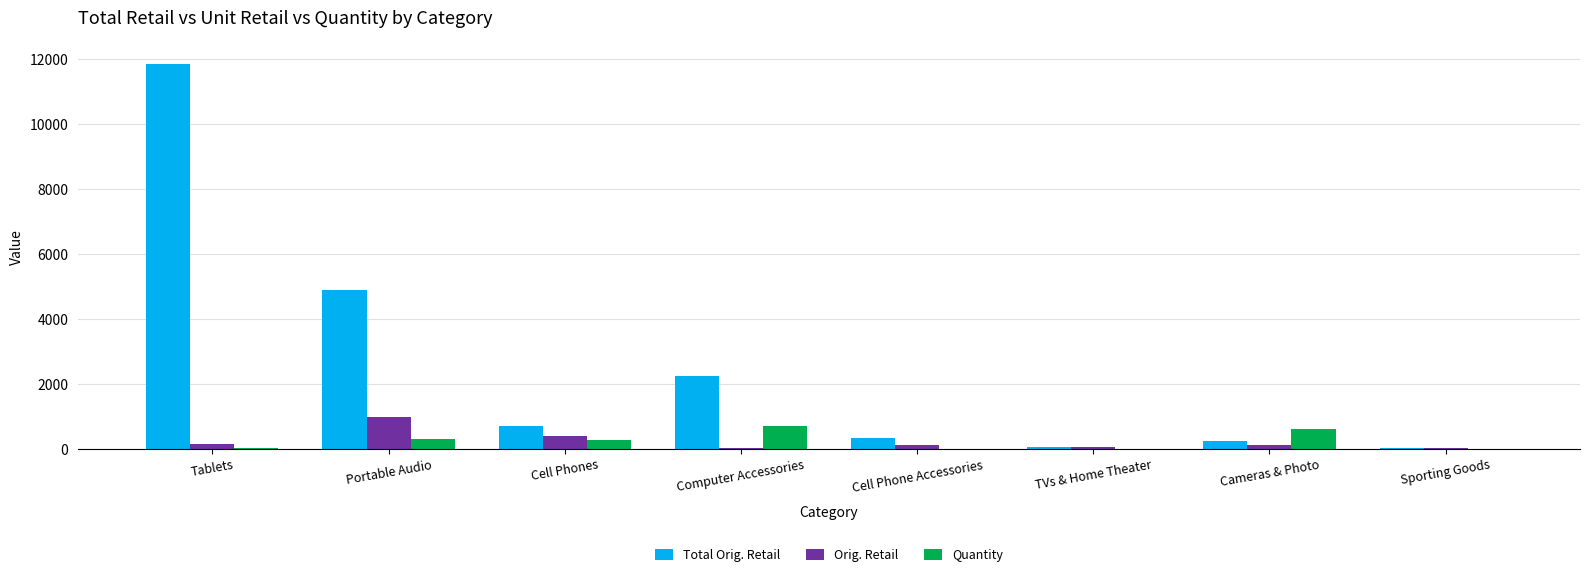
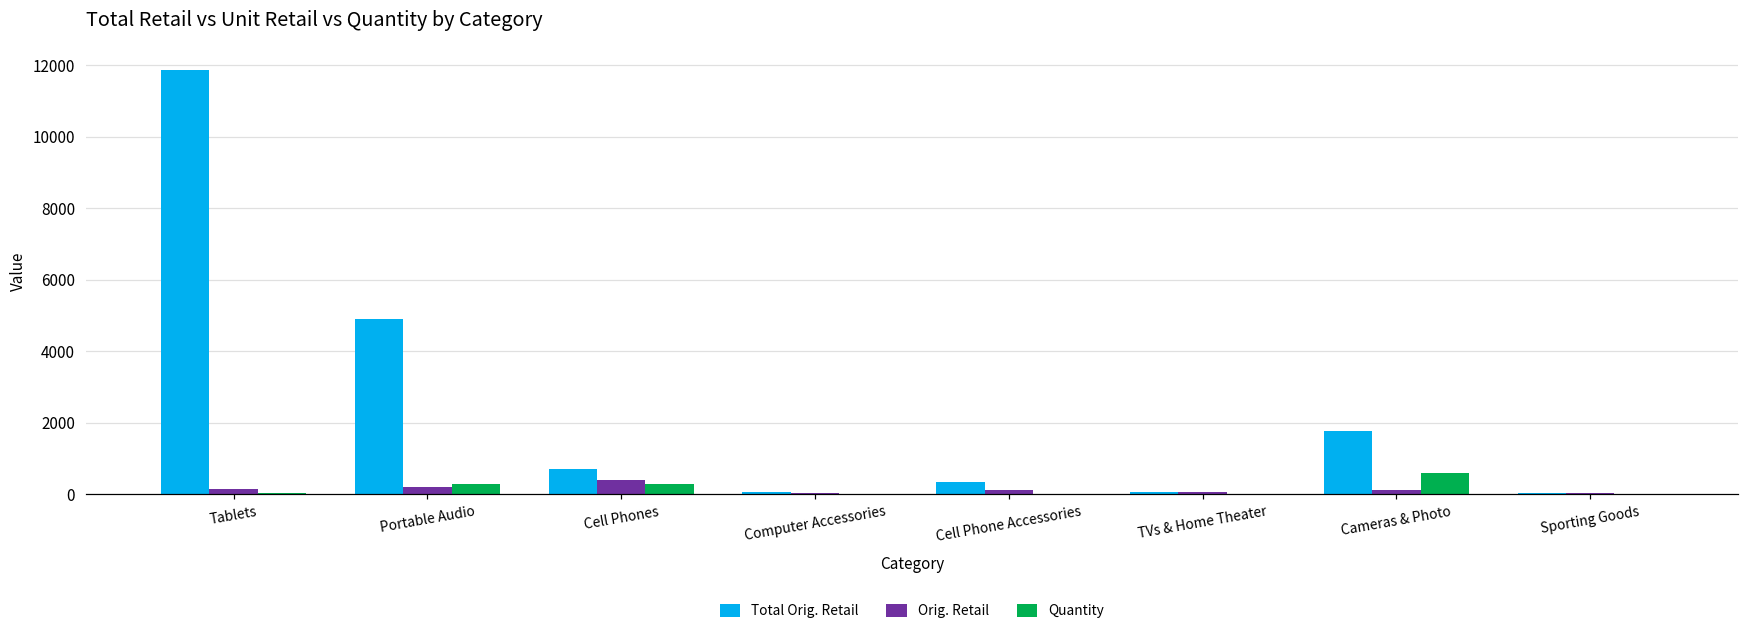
  {
    "Total Orig. Retail": {
      "Tablets": 11900,
      "Portable Audio": 4900,
      "Cell Phones": 700,
-     "Computer Accessories": 2200,
+     "Computer Accessories": 0,
      "Cell Phone Accessories": 300,
-     "Cameras & Photo": 200
+     "Cameras & Photo": 1800
    },
    "Orig. Retail": {
      "Tablets": 100,
-     "Portable Audio": 1000,
+     "Portable Audio": 200,
      "Cell Phones": 400,
      "Cell Phone Accessories": 100,
      "Cameras & Photo": 100
    },
    "Quantity": {
      "Portable Audio": 300,
      "Cell Phones": 300,
-     "Computer Accessories": 700,
+     "Computer Accessories": 0,
      "Cameras & Photo": 600
    }
  }
